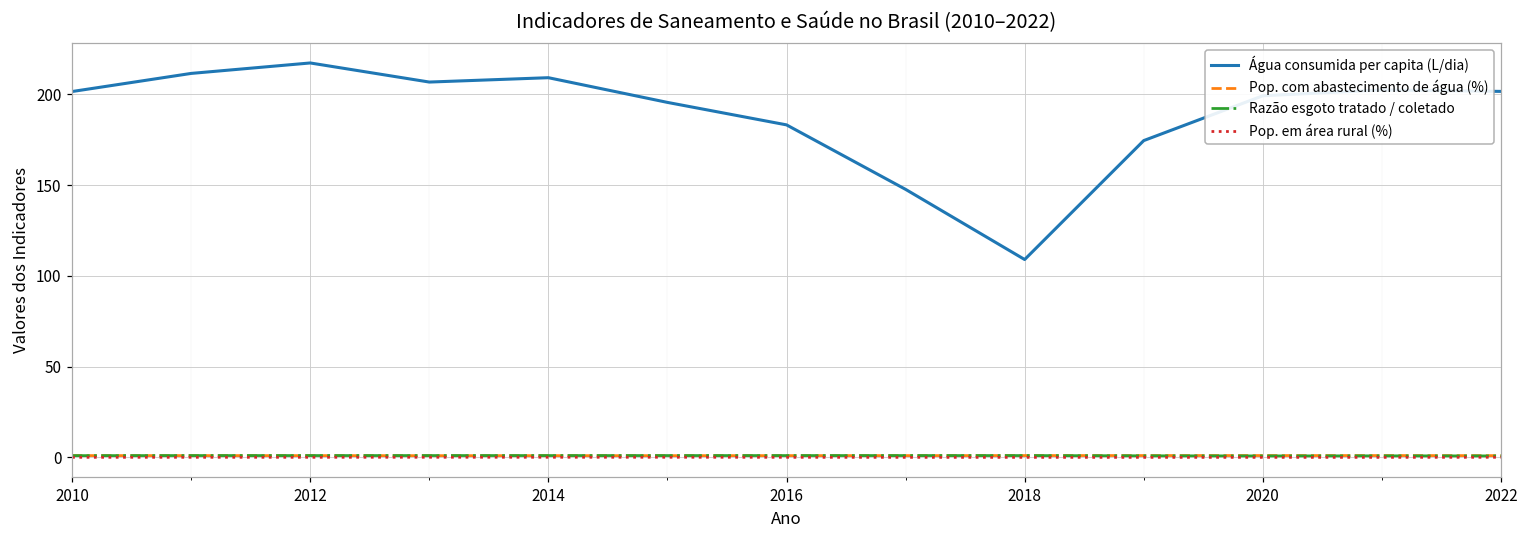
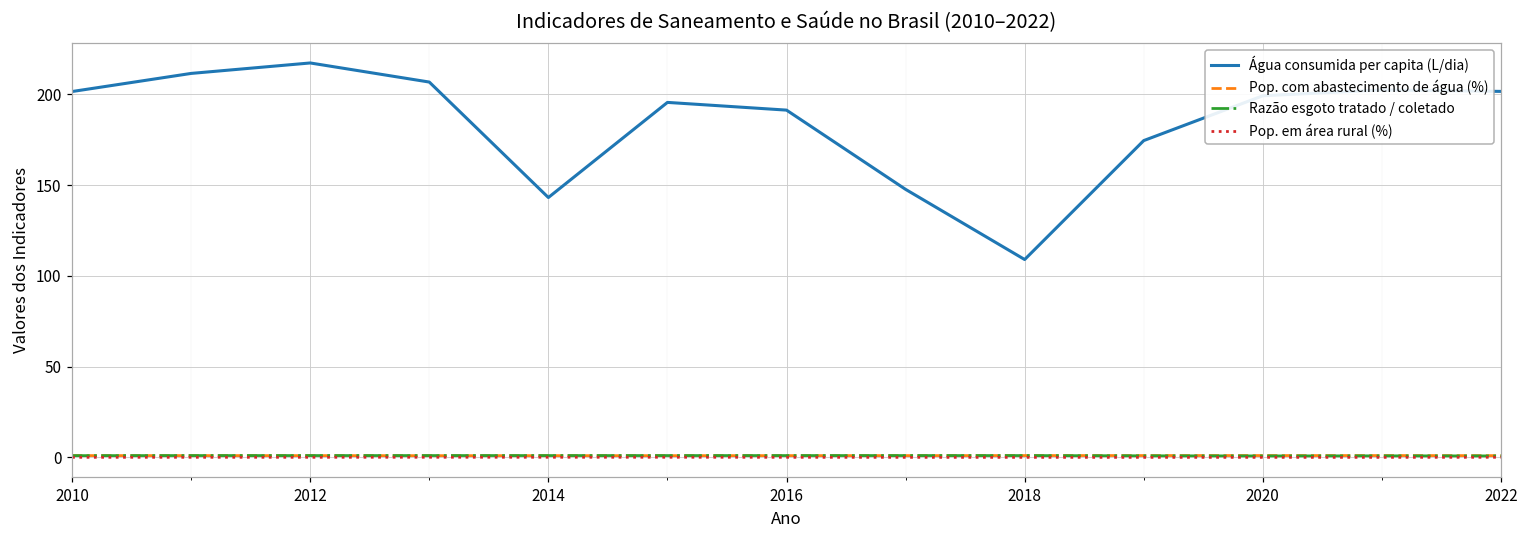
  {
    "Água consumida per capita (L/dia)": {
      "2010": 202,
      "2012": 217,
-     "2014": 209,
-     "2016": 183,
+     "2014": 143,
+     "2016": 191,
      "2018": 109,
      "2022": 202
    }
  }
